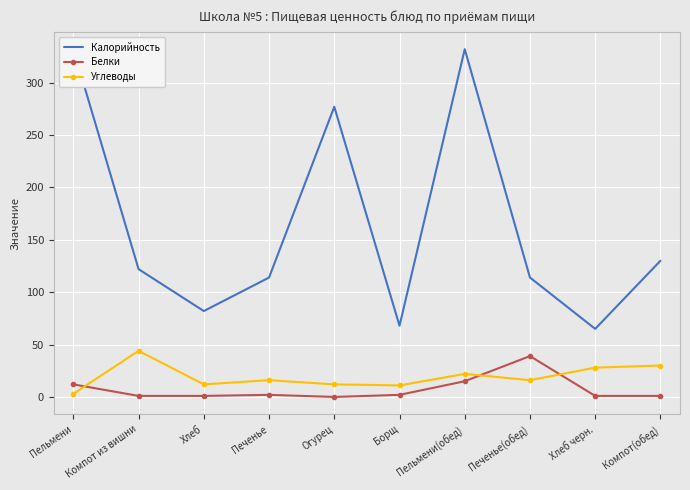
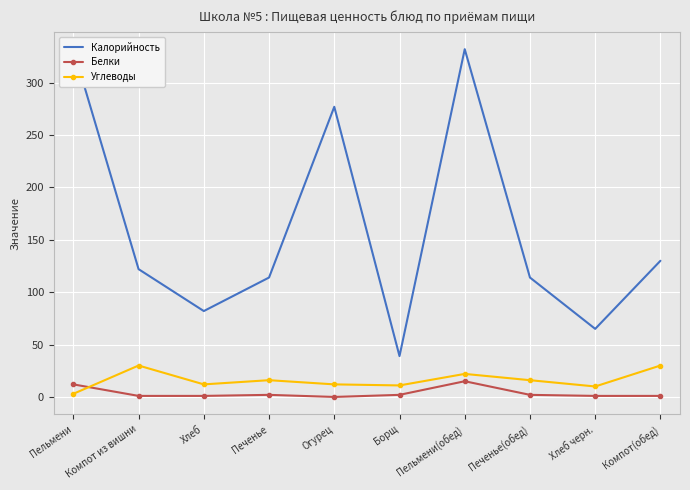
  {
    "Калорийность": {
      "Компот из вишни": 122,
      "Хлеб": 82,
      "Печенье": 114,
      "Огурец": 277,
-     "Борщ": 68,
+     "Борщ": 39,
      "Пельмени(обед)": 332,
      "Печенье(обед)": 114,
      "Хлеб черн.": 65,
      "Компот(обед)": 130
    },
    "Белки": {
      "Пельмени": 12,
      "Компот из вишни": 1,
      "Хлеб": 1,
      "Печенье": 2,
      "Огурец": 0,
      "Борщ": 2,
      "Пельмени(обед)": 15,
-     "Печенье(обед)": 39,
+     "Печенье(обед)": 2,
      "Хлеб черн.": 1,
      "Компот(обед)": 1
    },
    "Углеводы": {
      "Пельмени": 3,
-     "Компот из вишни": 44,
+     "Компот из вишни": 30,
      "Хлеб": 12,
      "Печенье": 16,
      "Огурец": 12,
      "Борщ": 11,
      "Пельмени(обед)": 22,
      "Печенье(обед)": 16,
-     "Хлеб черн.": 28,
+     "Хлеб черн.": 10,
      "Компот(обед)": 30
    }
  }
